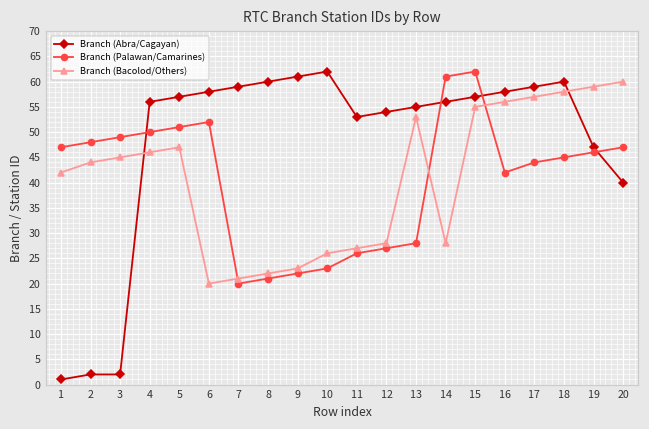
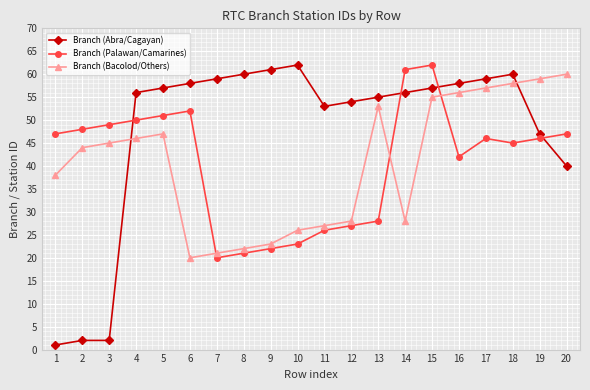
  {
    "Branch (Abra/Cagayan)": {
      "1": 1,
      "2": 2,
      "3": 2,
      "4": 56,
      "5": 57,
      "6": 58,
      "7": 59,
      "8": 60,
      "9": 61,
      "10": 62,
      "11": 53,
      "12": 54,
      "13": 55,
      "14": 56,
      "15": 57,
      "16": 58,
      "17": 59,
      "18": 60,
      "19": 47,
      "20": 40
    },
    "Branch (Palawan/Camarines)": {
      "1": 47,
      "2": 48,
      "3": 49,
      "4": 50,
      "5": 51,
      "6": 52,
      "7": 20,
      "8": 21,
      "9": 22,
      "10": 23,
      "11": 26,
      "12": 27,
      "13": 28,
      "14": 61,
      "15": 62,
      "16": 42,
-     "17": 44,
+     "17": 46,
      "18": 45,
      "19": 46,
      "20": 47
    },
    "Branch (Bacolod/Others)": {
-     "1": 42,
+     "1": 38,
      "2": 44,
      "3": 45,
      "4": 46,
      "5": 47,
      "6": 20,
      "7": 21,
      "8": 22,
      "9": 23,
      "10": 26,
      "11": 27,
      "12": 28,
      "13": 53,
      "14": 28,
      "15": 55,
      "16": 56,
      "17": 57,
      "18": 58,
      "19": 59,
      "20": 60
    }
  }
